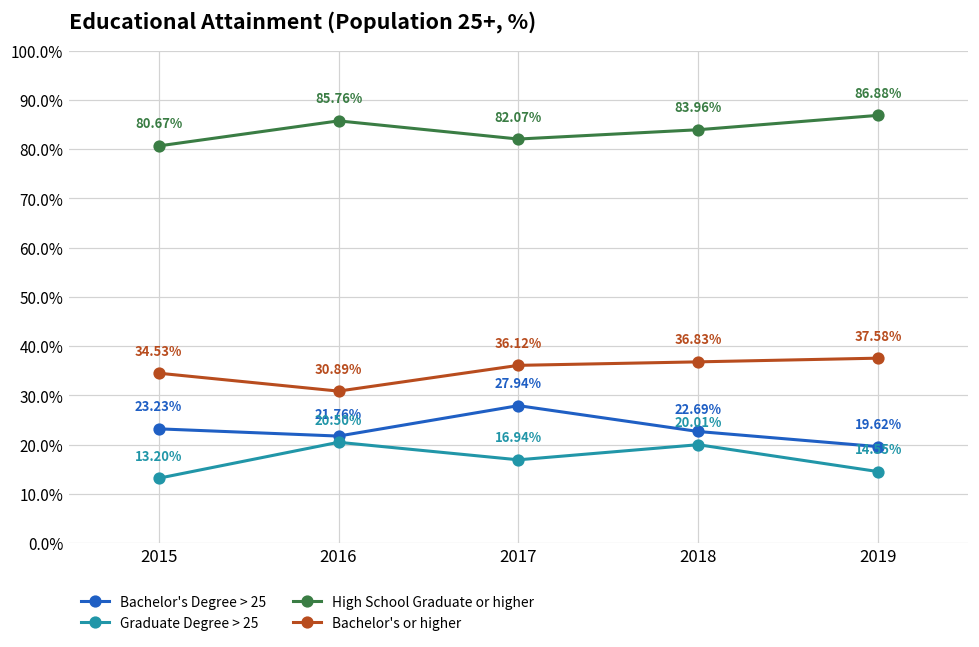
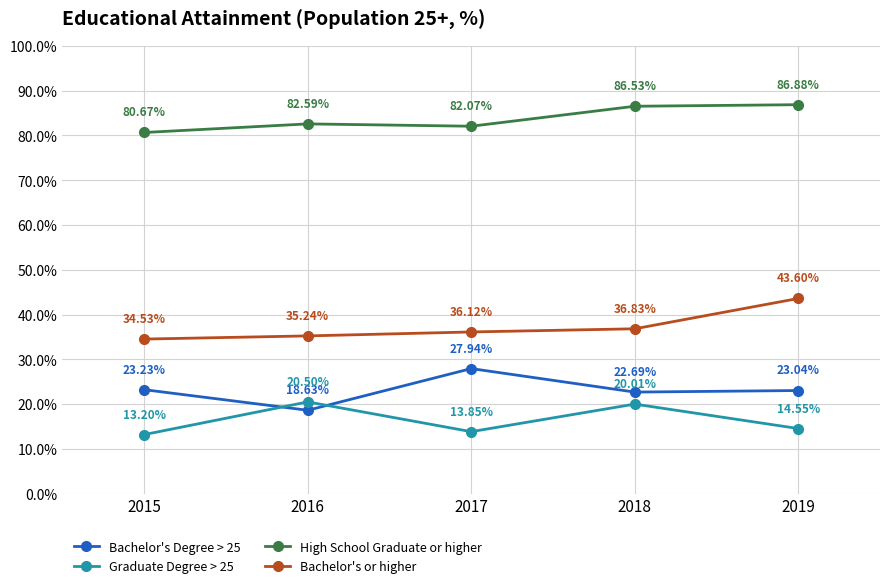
  {
    "Bachelor's Degree > 25": {
      "2015": "23.23%",
-     "2016": "21.76%",
+     "2016": "18.63%",
      "2017": "27.94%",
      "2018": "22.69%",
-     "2019": "19.62%"
+     "2019": "23.04%"
    },
    "Graduate Degree > 25": {
      "2015": "13.20%",
-     "2017": "16.94%"
+     "2017": "13.85%"
    },
    "High School Graduate or higher": {
      "2015": "80.67%",
-     "2016": "85.76%",
+     "2016": "82.59%",
      "2017": "82.07%",
-     "2018": "83.96%",
+     "2018": "86.53%",
      "2019": "86.88%"
    },
    "Bachelor's or higher": {
      "2015": "34.53%",
-     "2016": "30.89%",
+     "2016": "35.24%",
      "2017": "36.12%",
      "2018": "36.83%",
-     "2019": "37.58%"
+     "2019": "43.60%"
    }
  }
